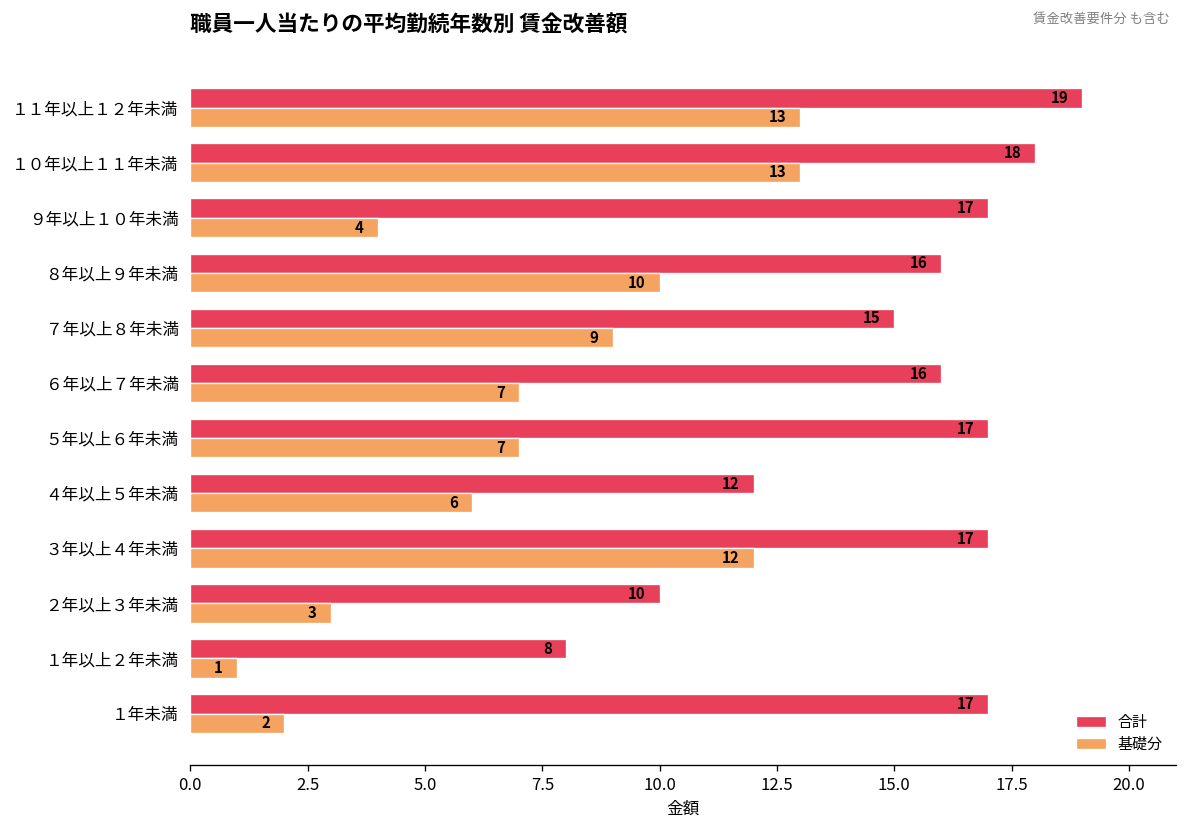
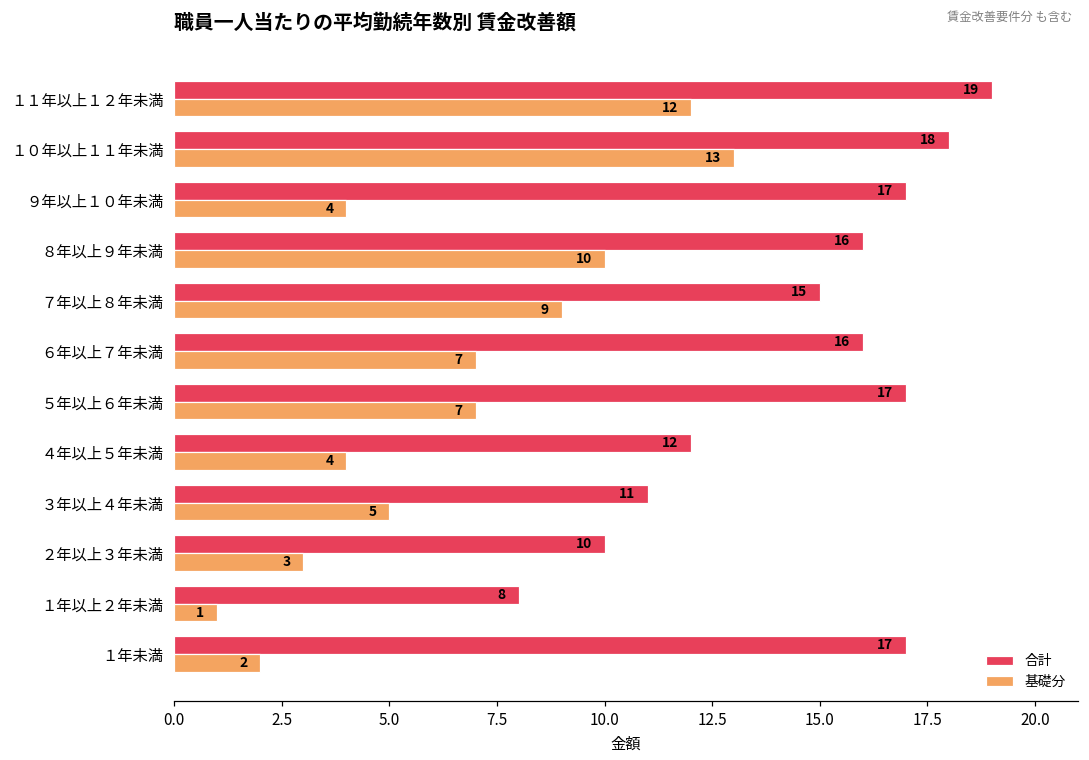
  {
    "合計": {
      "１１年以上１２年未満": 19,
      "１０年以上１１年未満": 18,
      "９年以上１０年未満": 17,
      "８年以上９年未満": 16,
      "７年以上８年未満": 15,
      "６年以上７年未満": 16,
      "５年以上６年未満": 17,
      "４年以上５年未満": 12,
-     "３年以上４年未満": 17,
+     "３年以上４年未満": 11,
      "２年以上３年未満": 10,
      "１年以上２年未満": 8,
      "１年未満": 17
    },
    "基礎分": {
-     "１１年以上１２年未満": 13,
+     "１１年以上１２年未満": 12,
      "１０年以上１１年未満": 13,
      "９年以上１０年未満": 4,
      "８年以上９年未満": 10,
      "７年以上８年未満": 9,
      "６年以上７年未満": 7,
      "５年以上６年未満": 7,
-     "４年以上５年未満": 6,
-     "３年以上４年未満": 12,
+     "４年以上５年未満": 4,
+     "３年以上４年未満": 5,
      "２年以上３年未満": 3,
      "１年以上２年未満": 1,
      "１年未満": 2
    }
  }
